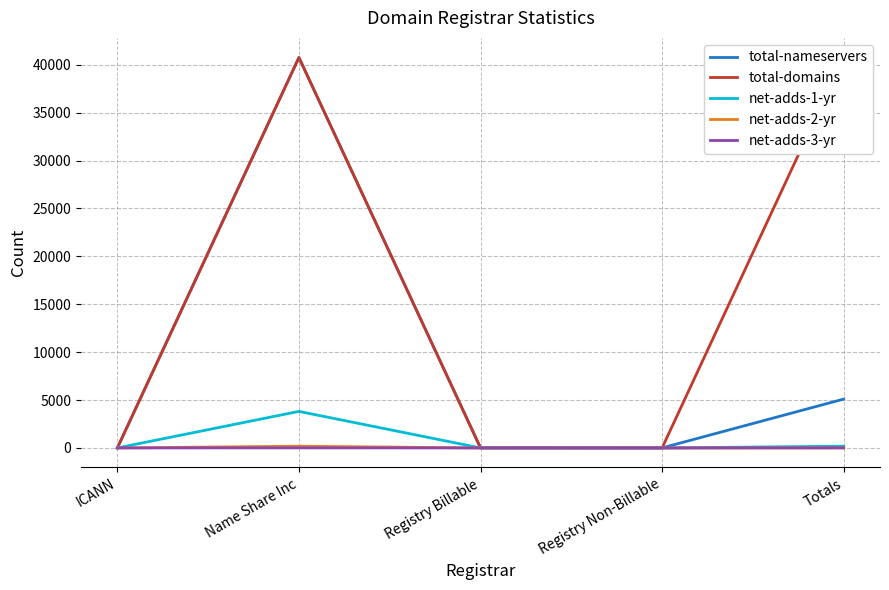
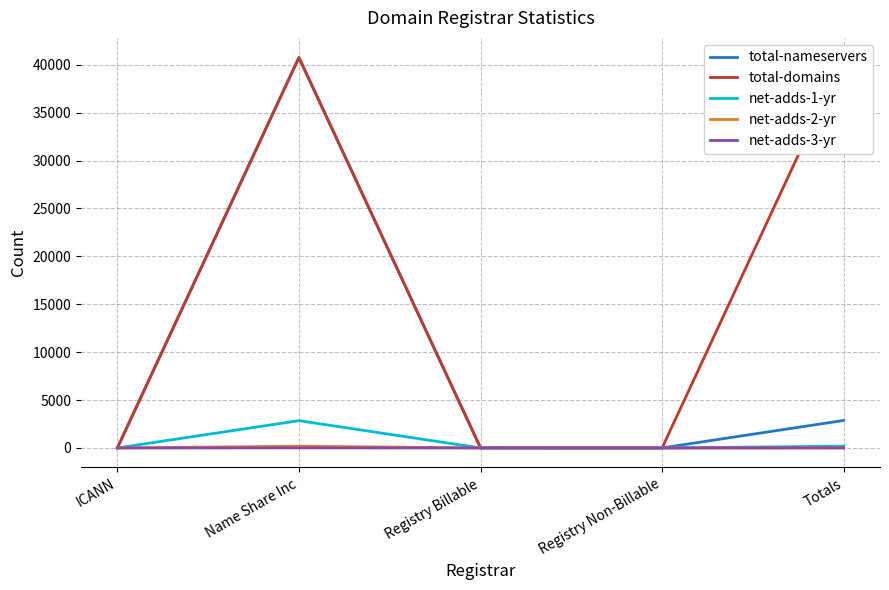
  {
    "total-nameservers": {
-     "Totals": 5000
+     "Totals": 3000
    },
    "net-adds-1-yr": {
-     "Name Share Inc": 4000
+     "Name Share Inc": 3000
    }
  }
